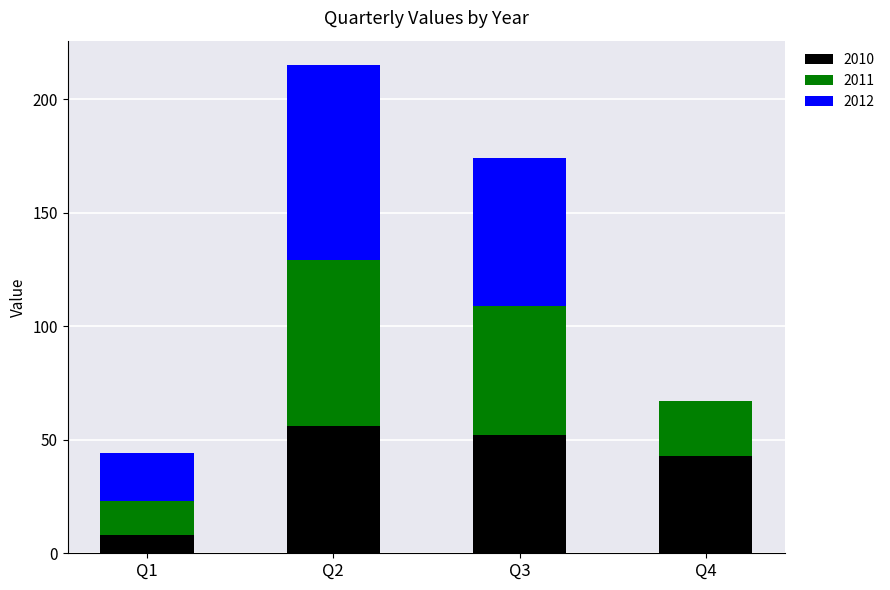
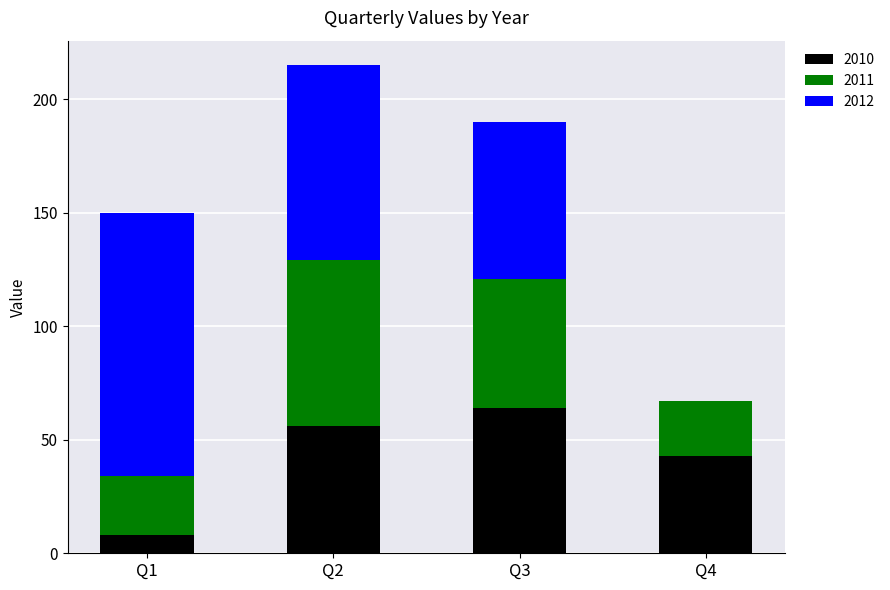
  {
    "2010": {
      "Q1": 8,
      "Q2": 56,
-     "Q3": 52,
+     "Q3": 64,
      "Q4": 43
    },
    "2011": {
-     "Q1": 15,
+     "Q1": 26,
      "Q2": 73,
      "Q3": 57,
      "Q4": 24
    },
    "2012": {
-     "Q1": 21,
+     "Q1": 116,
      "Q2": 86,
-     "Q3": 65,
+     "Q3": 69,
      "Q4": 0
    }
  }
